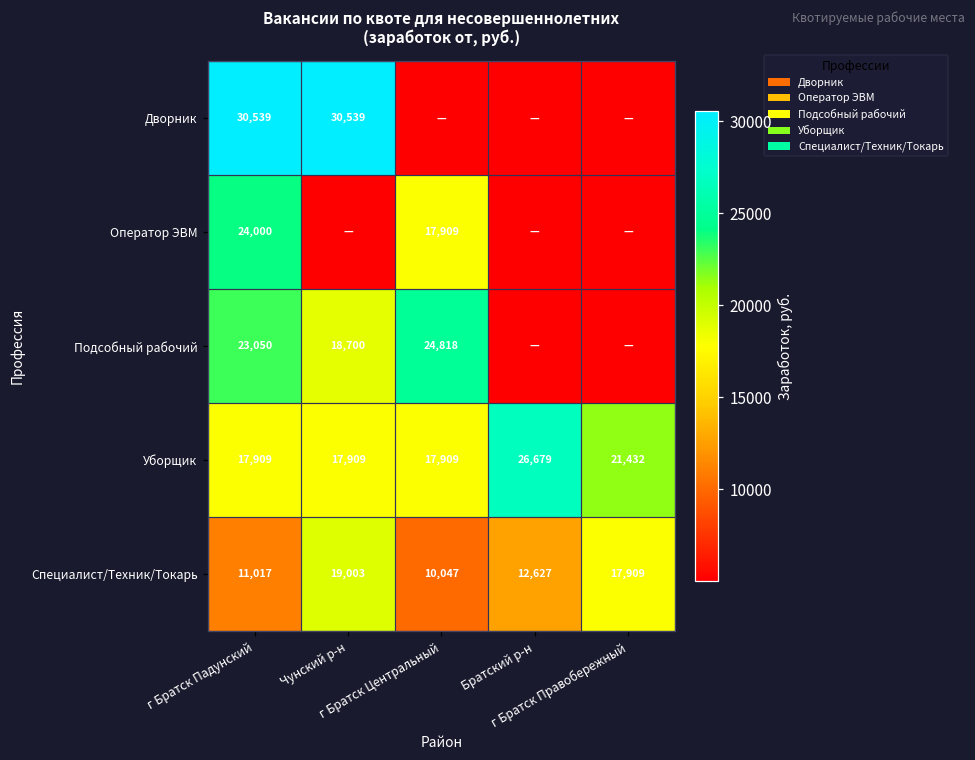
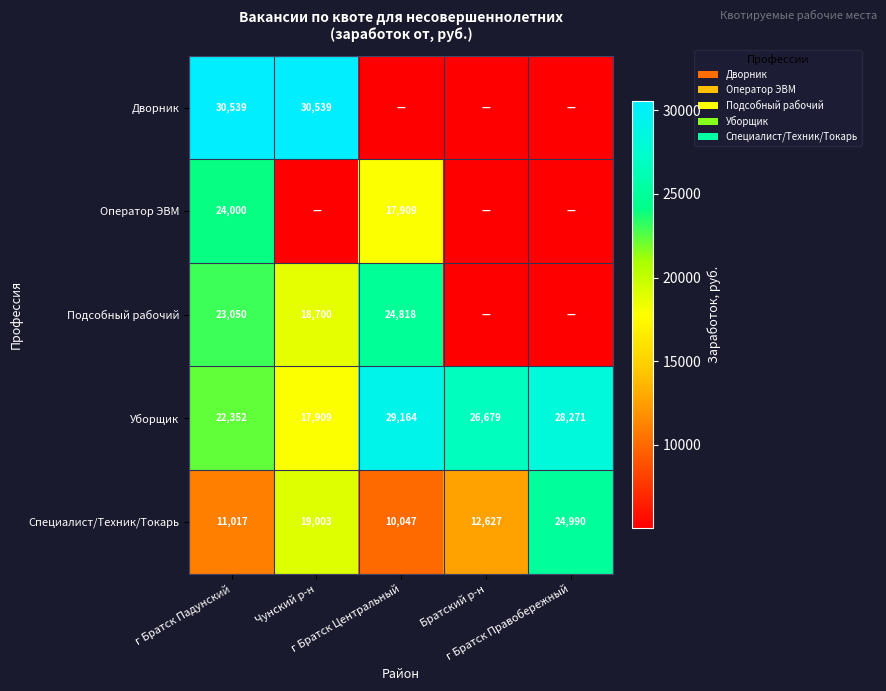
  {
    "Дворник": {
      "г Братск Падунский": "30,539",
      "Чунский р-н": "30,539"
    },
    "Оператор ЭВМ": {
      "г Братск Падунский": "24,000",
      "г Братск Центральный": "17,909"
    },
    "Подсобный рабочий": {
      "г Братск Падунский": "23,050",
      "Чунский р-н": "18,700",
      "г Братск Центральный": "24,818"
    },
    "Уборщик": {
-     "г Братск Падунский": "17,909",
+     "г Братск Падунский": "22,352",
      "Чунский р-н": "17,909",
-     "г Братск Центральный": "17,909",
+     "г Братск Центральный": "29,164",
      "Братский р-н": "26,679",
-     "г Братск Правобережный": "21,432"
+     "г Братск Правобережный": "28,271"
    },
    "Специалист/Техник/Токарь": {
      "г Братск Падунский": "11,017",
      "Чунский р-н": "19,003",
      "г Братск Центральный": "10,047",
      "Братский р-н": "12,627",
-     "г Братск Правобережный": "17,909"
+     "г Братск Правобережный": "24,990"
    }
  }
